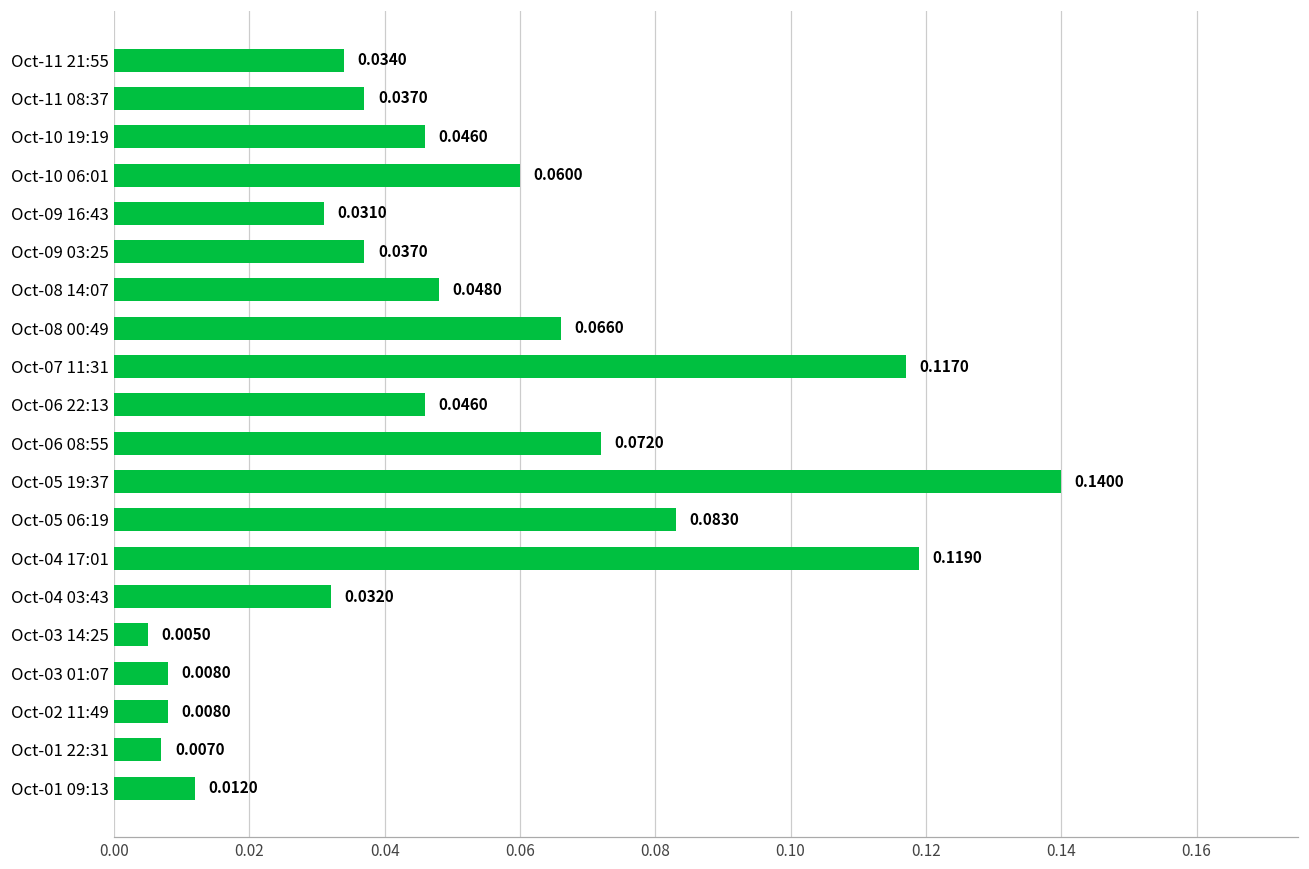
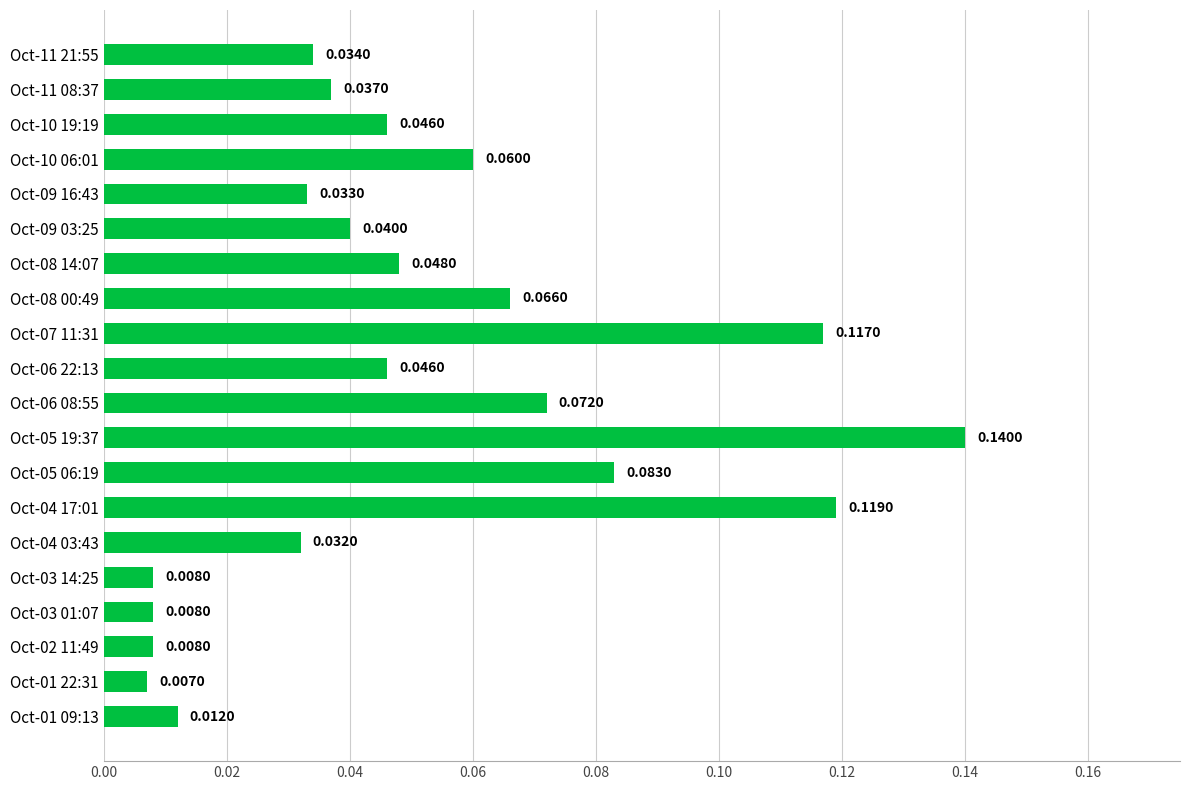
  {
    "Oct-11 21:55": 0.0340,
    "Oct-11 08:37": 0.0370,
    "Oct-10 19:19": 0.0460,
    "Oct-10 06:01": 0.0600,
-   "Oct-09 16:43": 0.0310,
-   "Oct-09 03:25": 0.0370,
+   "Oct-09 16:43": 0.0330,
+   "Oct-09 03:25": 0.0400,
    "Oct-08 14:07": 0.0480,
    "Oct-08 00:49": 0.0660,
    "Oct-07 11:31": 0.1170,
    "Oct-06 22:13": 0.0460,
    "Oct-06 08:55": 0.0720,
    "Oct-05 19:37": 0.1400,
    "Oct-05 06:19": 0.0830,
    "Oct-04 17:01": 0.1190,
    "Oct-04 03:43": 0.0320,
-   "Oct-03 14:25": 0.0050,
+   "Oct-03 14:25": 0.0080,
    "Oct-03 01:07": 0.0080,
    "Oct-02 11:49": 0.0080,
    "Oct-01 22:31": 0.0070,
    "Oct-01 09:13": 0.0120
  }
